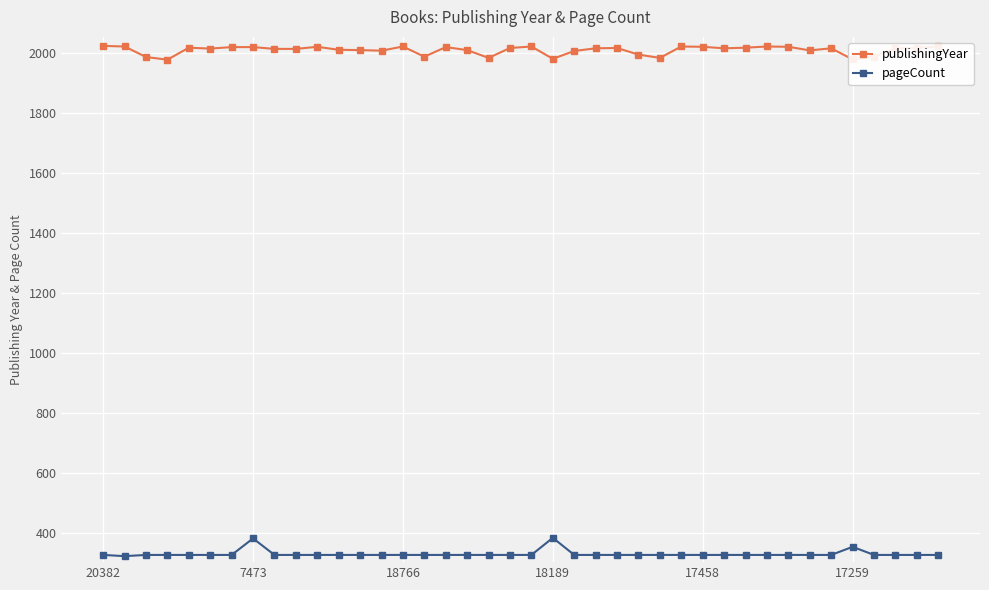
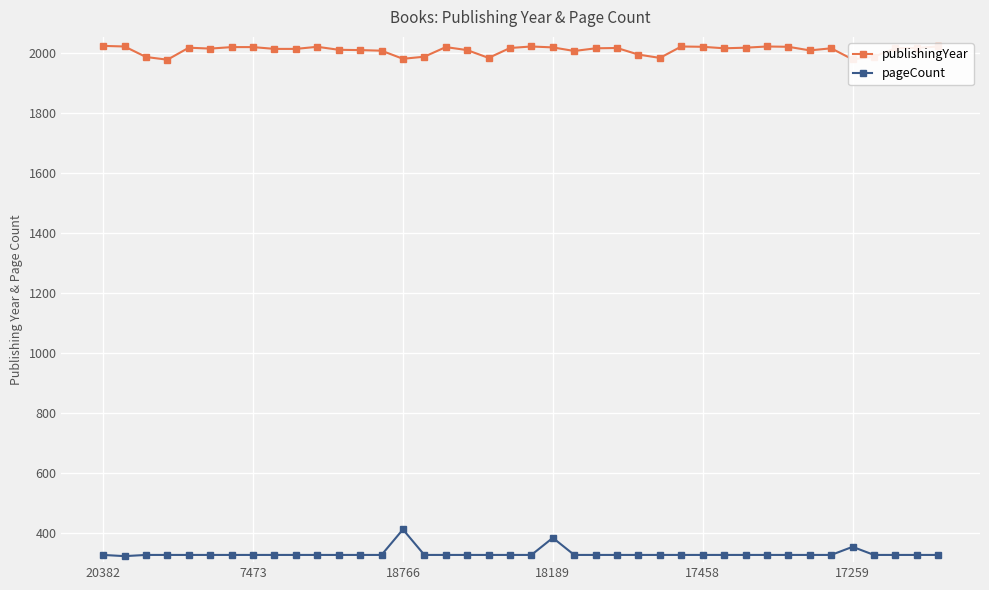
  {
    "publishingYear": {
      "20382": 2020,
      "7473": 2020,
-     "18766": 2020,
-     "18189": 1980,
+     "18766": 1980,
+     "18189": 2020,
      "17458": 2020
    },
    "pageCount": {
      "20382": 330,
-     "7473": 380,
-     "18766": 330,
+     "7473": 330,
+     "18766": 410,
      "18189": 390,
      "17458": 330,
      "17259": 360
    }
  }
